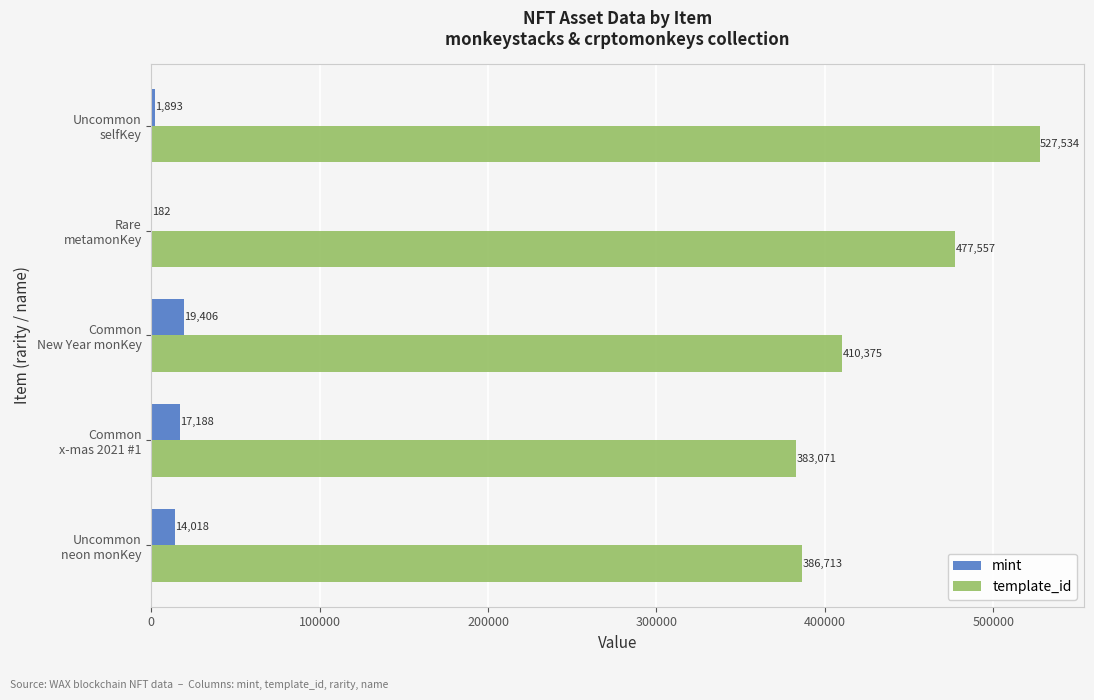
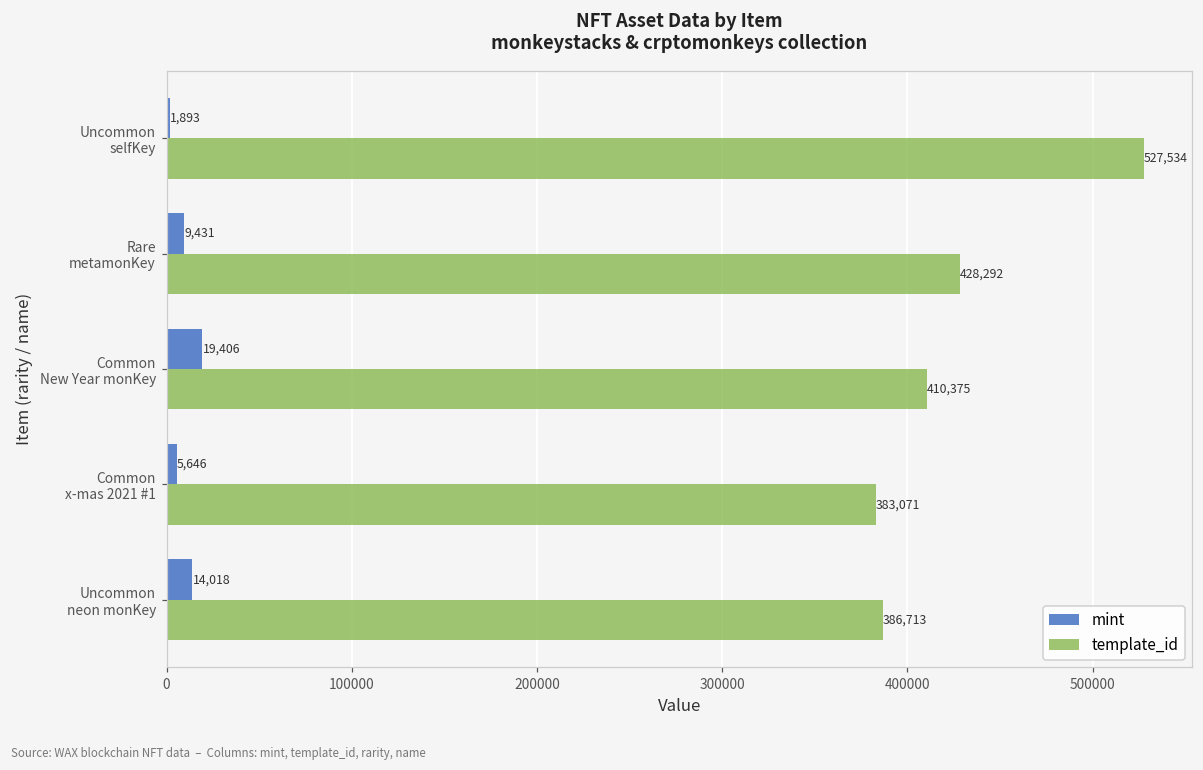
  {
    "mint": {
      "Uncommon selfKey": "1,893",
-     "Rare metamonKey": "182",
+     "Rare metamonKey": "9,431",
      "Common New Year monKey": "19,406",
-     "Common x-mas 2021 #1": "17,188",
+     "Common x-mas 2021 #1": "5,646",
      "Uncommon neon monKey": "14,018"
    },
    "template_id": {
      "Uncommon selfKey": "527,534",
-     "Rare metamonKey": "477,557",
+     "Rare metamonKey": "428,292",
      "Common New Year monKey": "410,375",
      "Common x-mas 2021 #1": "383,071",
      "Uncommon neon monKey": "386,713"
    }
  }
